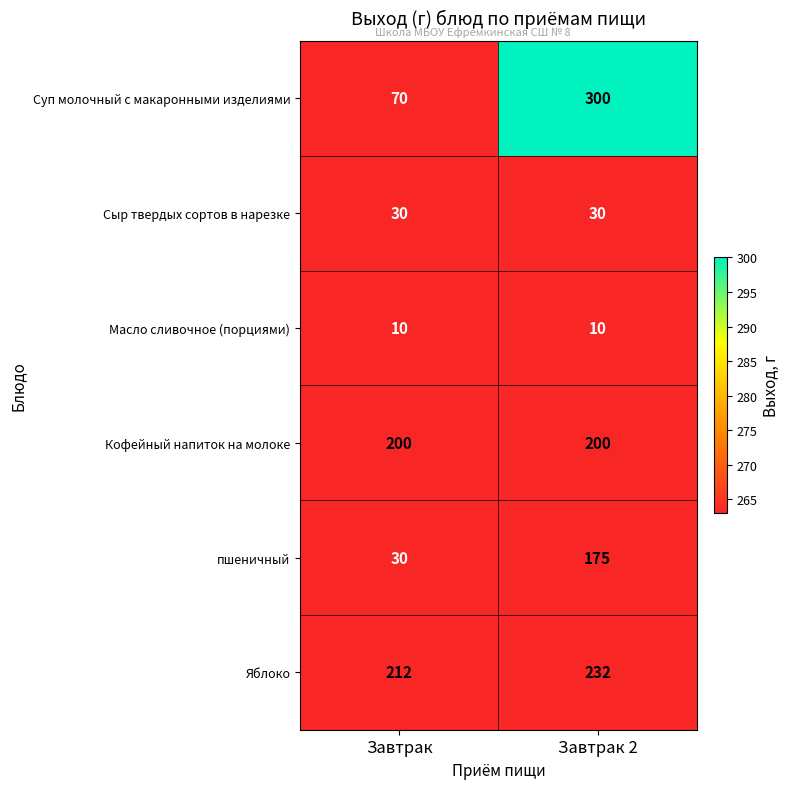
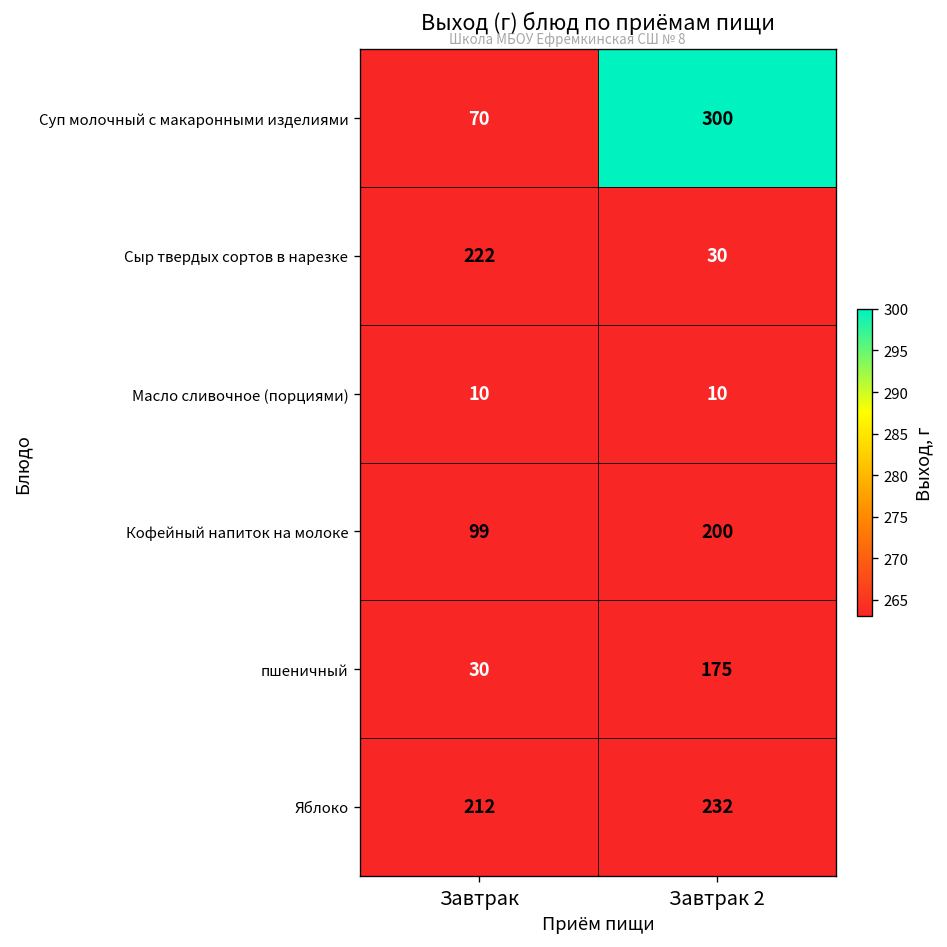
  {
    "Суп молочный с макаронными изделиями": {
      "Завтрак": 70,
      "Завтрак 2": 300
    },
    "Сыр твердых сортов в нарезке": {
-     "Завтрак": 30,
+     "Завтрак": 222,
      "Завтрак 2": 30
    },
    "Масло сливочное (порциями)": {
      "Завтрак": 10,
      "Завтрак 2": 10
    },
    "Кофейный напиток на молоке": {
-     "Завтрак": 200,
+     "Завтрак": 99,
      "Завтрак 2": 200
    },
    "пшеничный": {
      "Завтрак": 30,
      "Завтрак 2": 175
    },
    "Яблоко": {
      "Завтрак": 212,
      "Завтрак 2": 232
    }
  }
